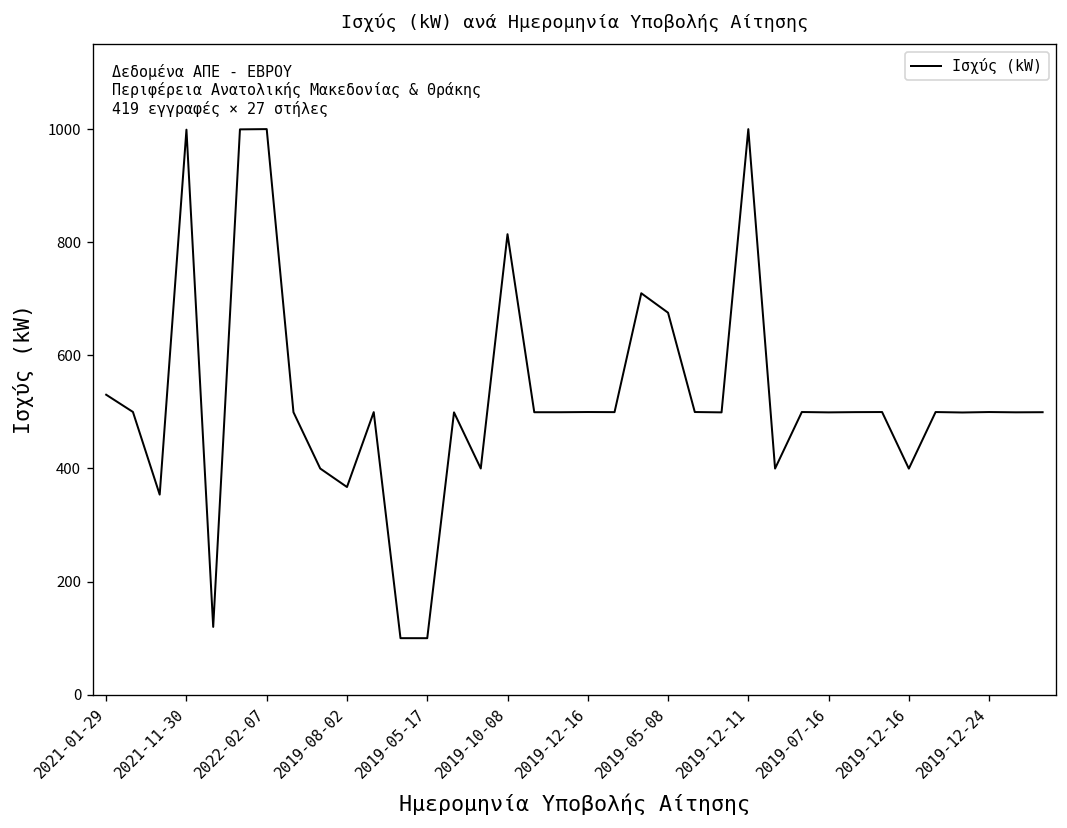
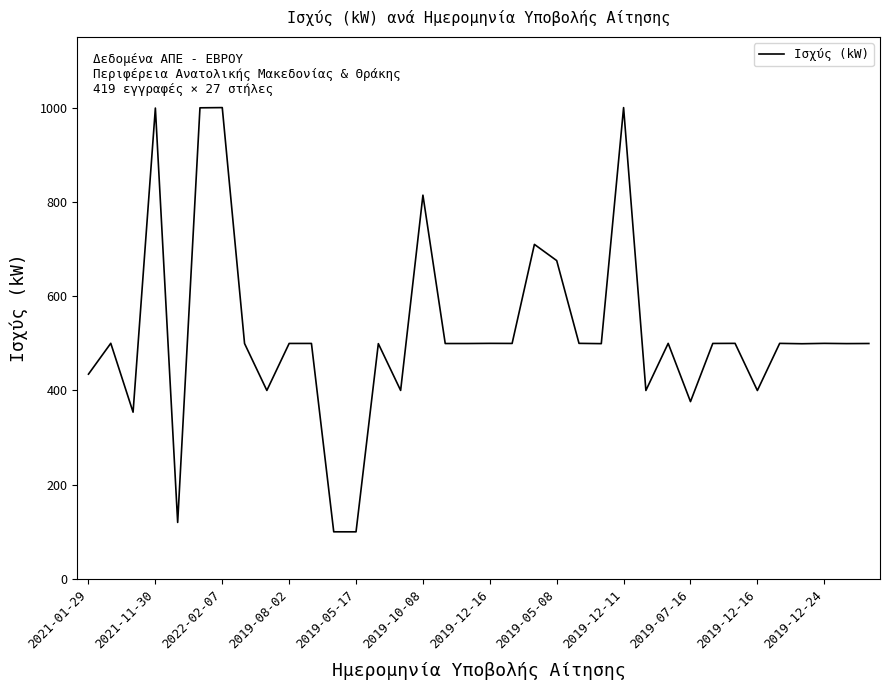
  {
-   "2021-01-29": 530,
-   "2019-08-02": 370,
+   "2021-01-29": 430,
+   "2019-08-02": 500,
    "2019-05-17": 100,
    "2019-10-08": 810,
    "2019-05-08": 680,
-   "2019-07-16": 500
+   "2019-07-16": 380
  }
